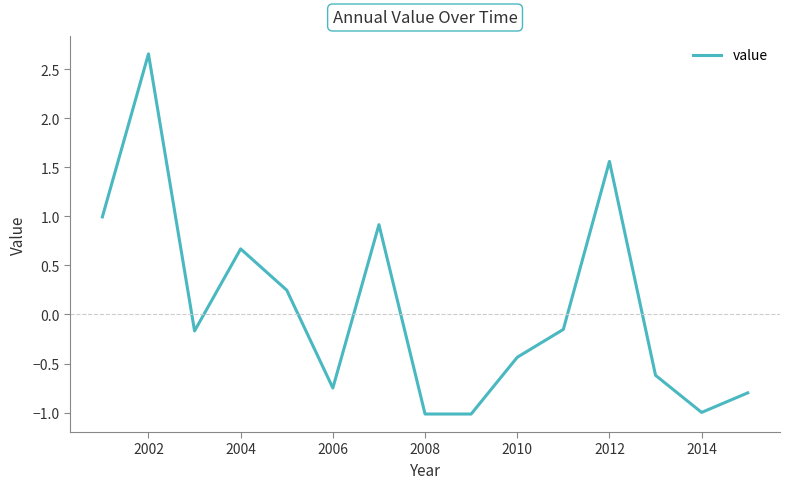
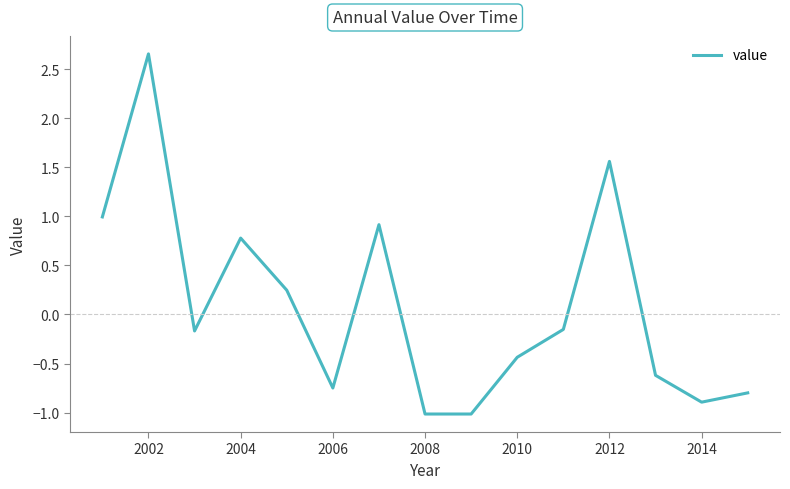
  {
    "2002": 2.7,
-   "2004": 0.7,
+   "2004": 0.8,
    "2006": -0.7,
    "2008": -1.0,
    "2010": -0.4,
    "2012": 1.6,
-   "2014": -1.0
+   "2014": -0.9
  }
